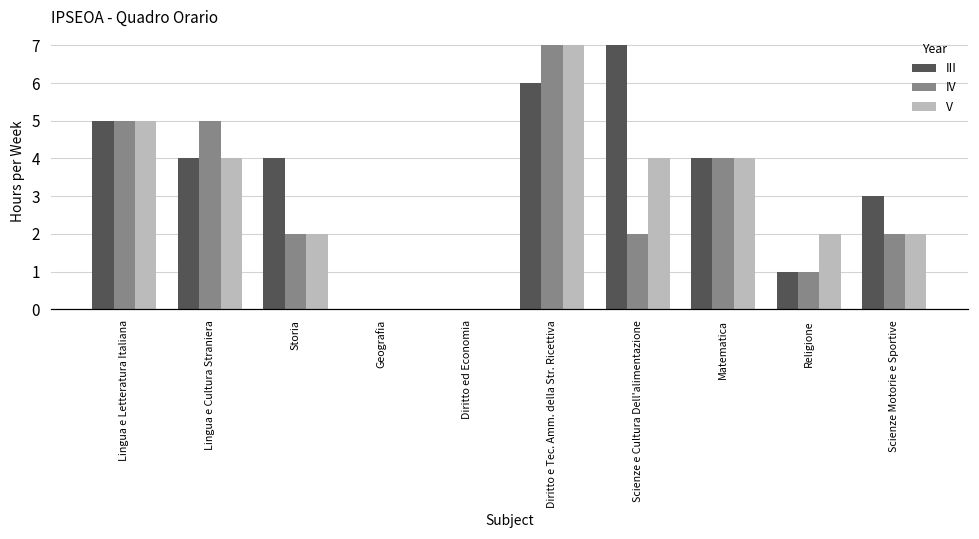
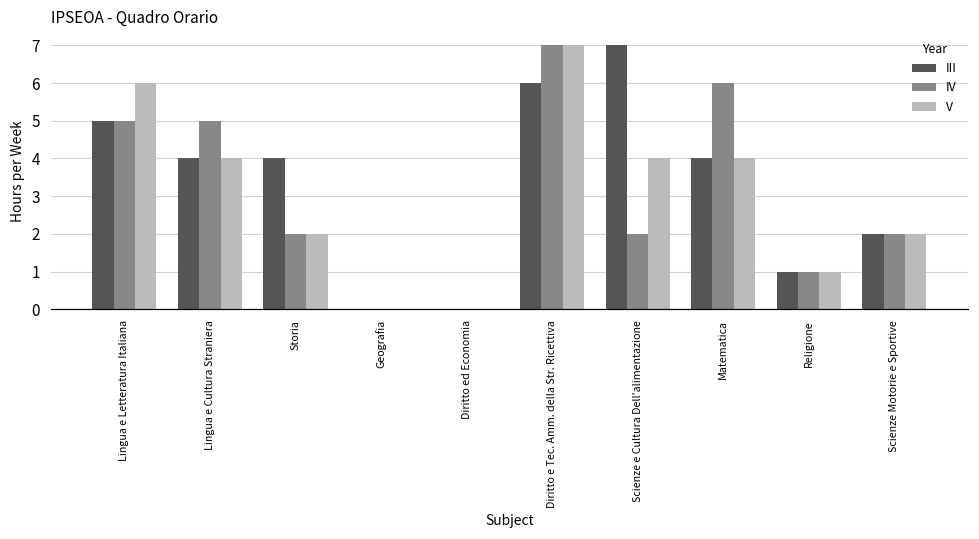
  {
    "III": {
      "Lingua e Letteratura Italiana": 5,
      "Lingua e Cultura Straniera": 4,
      "Storia": 4,
      "Geografia": 0,
      "Diritto ed Economia": 0,
      "Diritto e Tec. Amm. della Str. Ricettiva": 6,
      "Scienze e Cultura Dell'alimentazione": 7,
      "Matematica": 4,
      "Religione": 1,
-     "Scienze Motorie e Sportive": 3
+     "Scienze Motorie e Sportive": 2
    },
    "IV": {
      "Lingua e Letteratura Italiana": 5,
      "Lingua e Cultura Straniera": 5,
      "Storia": 2,
      "Geografia": 0,
      "Diritto ed Economia": 0,
      "Diritto e Tec. Amm. della Str. Ricettiva": 7,
      "Scienze e Cultura Dell'alimentazione": 2,
-     "Matematica": 4,
+     "Matematica": 6,
      "Religione": 1,
      "Scienze Motorie e Sportive": 2
    },
    "V": {
-     "Lingua e Letteratura Italiana": 5,
+     "Lingua e Letteratura Italiana": 6,
      "Lingua e Cultura Straniera": 4,
      "Storia": 2,
      "Geografia": 0,
      "Diritto ed Economia": 0,
      "Diritto e Tec. Amm. della Str. Ricettiva": 7,
      "Scienze e Cultura Dell'alimentazione": 4,
      "Matematica": 4,
-     "Religione": 2,
+     "Religione": 1,
      "Scienze Motorie e Sportive": 2
    }
  }
